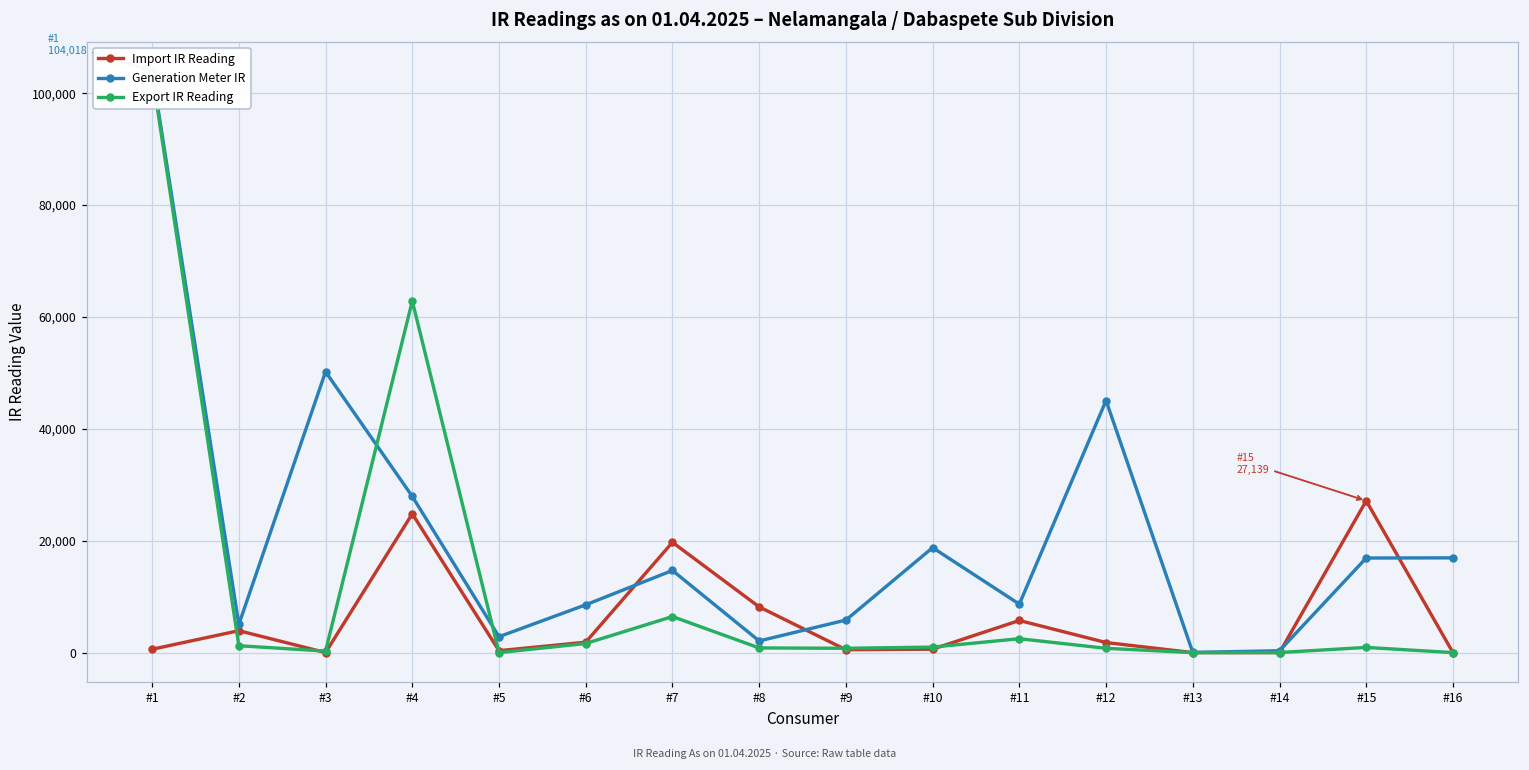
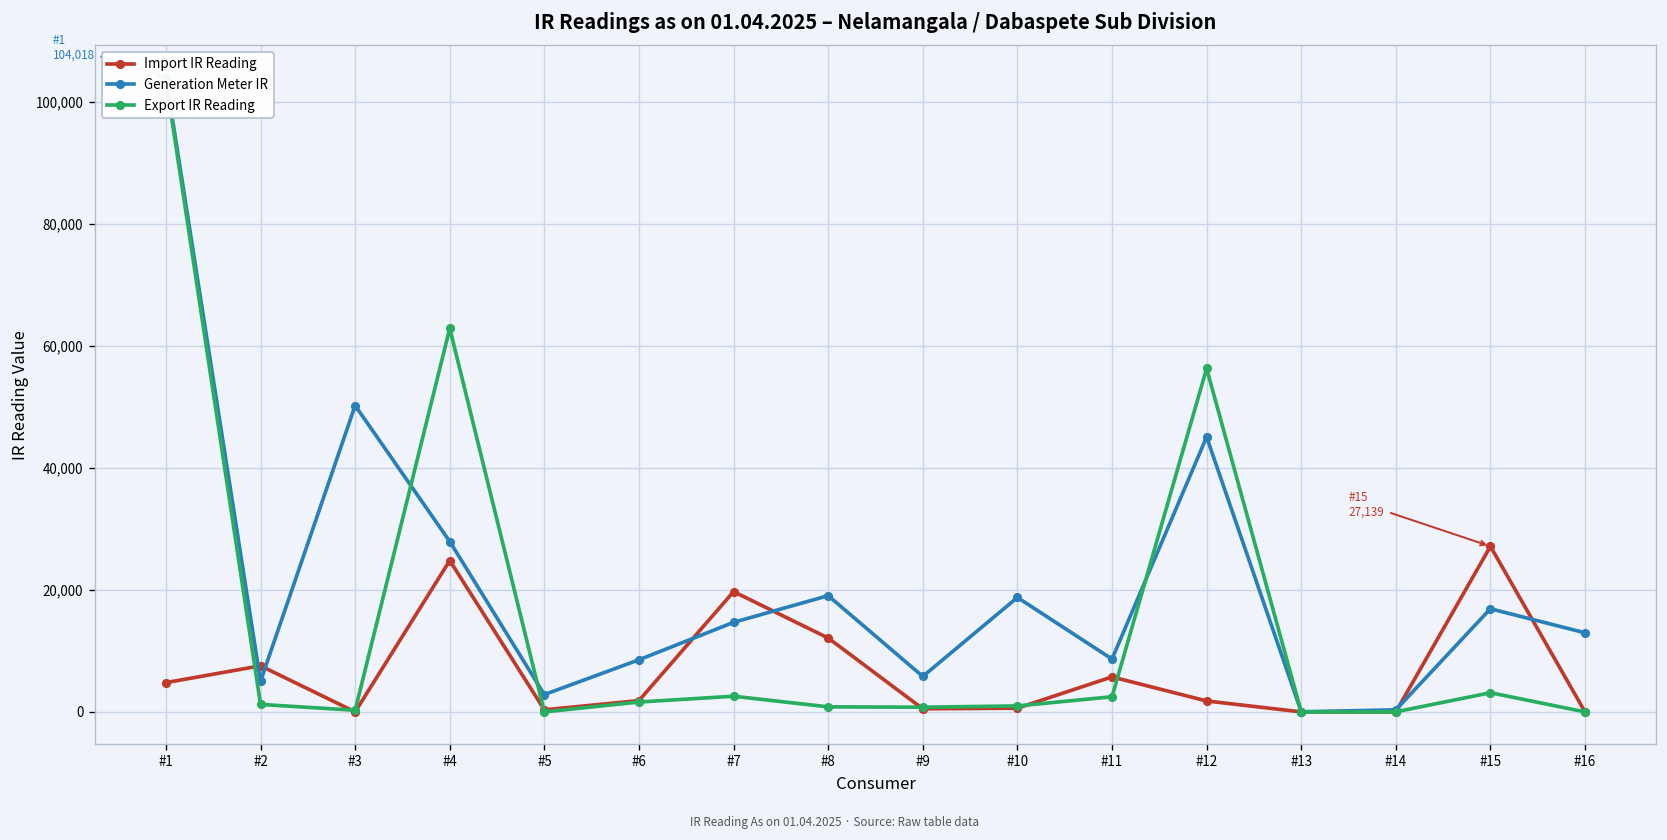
  {
    "Import IR Reading": {
-     "#1": "1,000",
-     "#2": "4,000",
+     "#1": "5,000",
+     "#2": "8,000",
      "#4": "25,000",
      "#7": "20,000",
-     "#8": "8,000",
+     "#8": "12,000",
      "#11": "6,000",
      "#12": "2,000"
    },
    "Generation Meter IR": {
      "#2": "5,000",
      "#3": "50,000",
      "#4": "28,000",
      "#5": "3,000",
      "#6": "9,000",
      "#7": "15,000",
-     "#8": "2,000",
+     "#8": "19,000",
      "#9": "6,000",
      "#10": "19,000",
      "#11": "9,000",
      "#12": "45,000",
      "#15": "17,000",
-     "#16": "17,000"
+     "#16": "13,000"
    },
    "Export IR Reading": {
      "#2": "1,000",
      "#4": "63,000",
-     "#7": "6,000",
+     "#7": "3,000",
      "#8": "1,000",
      "#11": "2,000",
-     "#12": "1,000",
-     "#15": "1,000"
+     "#12": "56,000",
+     "#15": "3,000"
    }
  }
